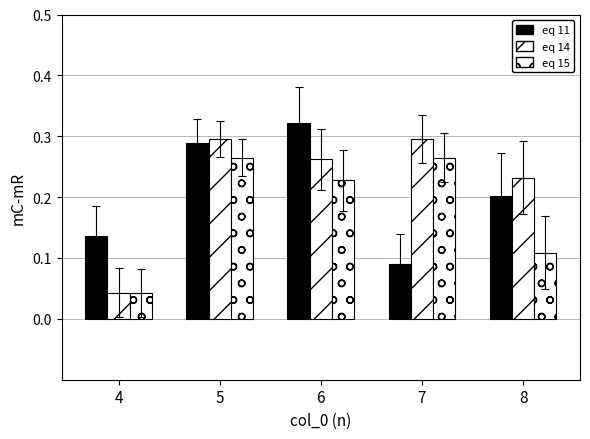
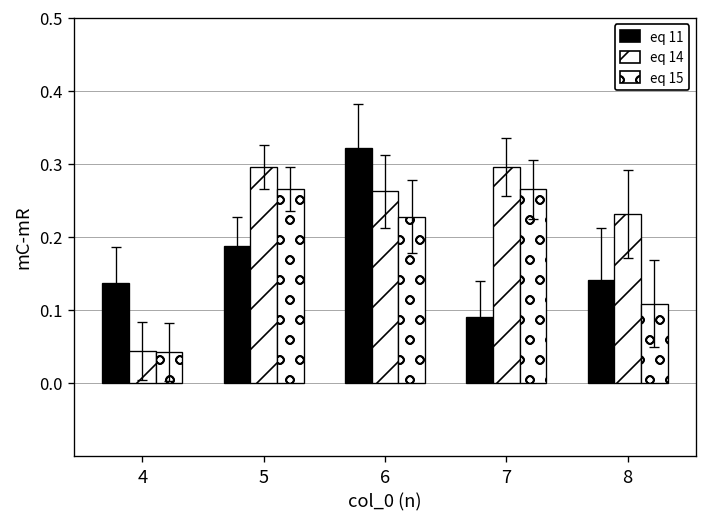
  {
    "eq 11": {
      "4": 0.14,
-     "5": 0.29,
+     "5": 0.19,
      "6": 0.32,
      "7": 0.09,
-     "8": 0.20
+     "8": 0.14
    }
  }
